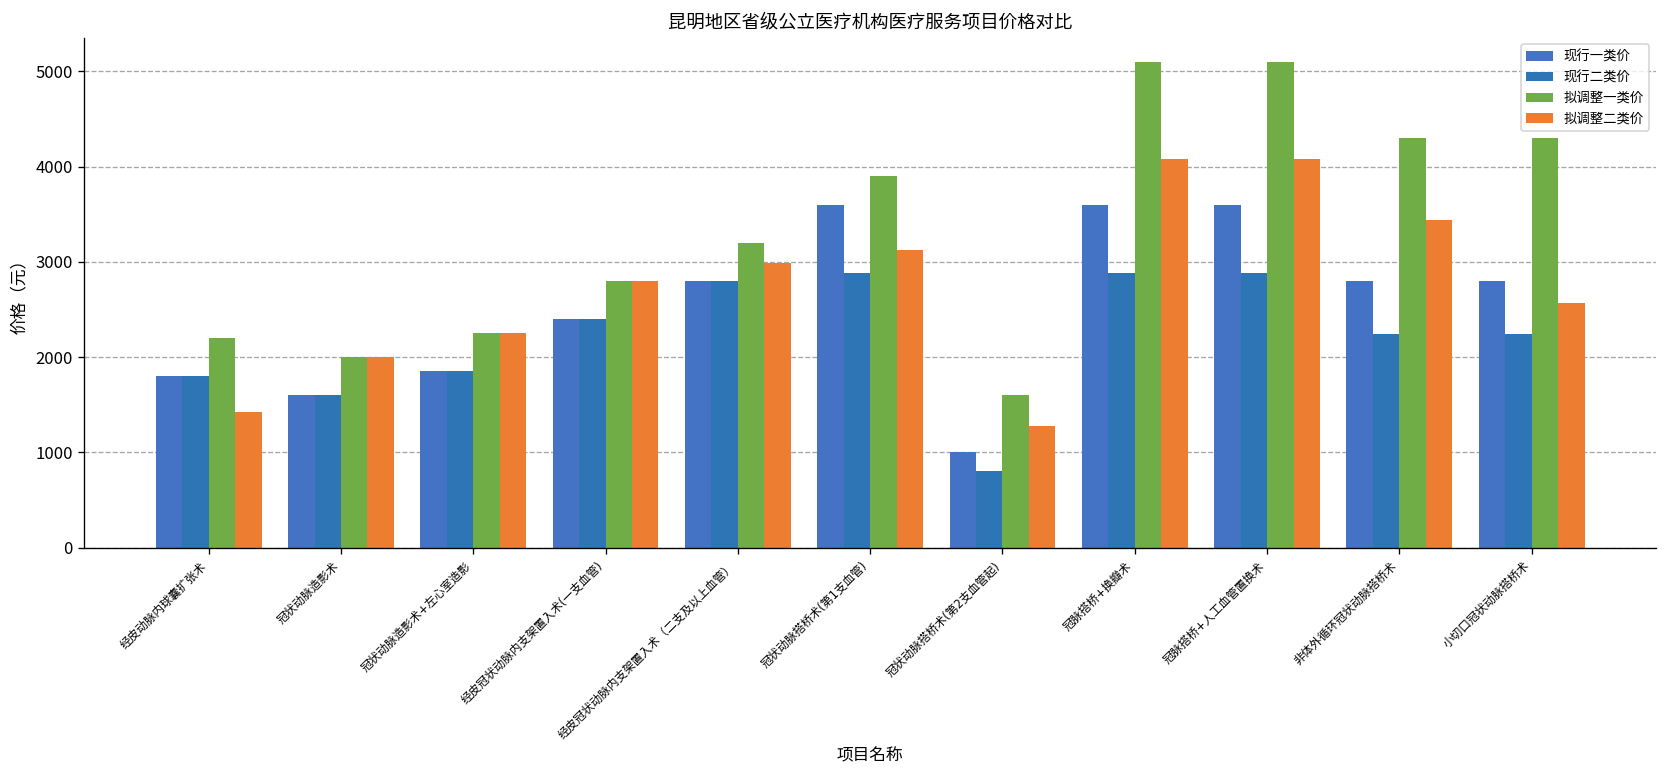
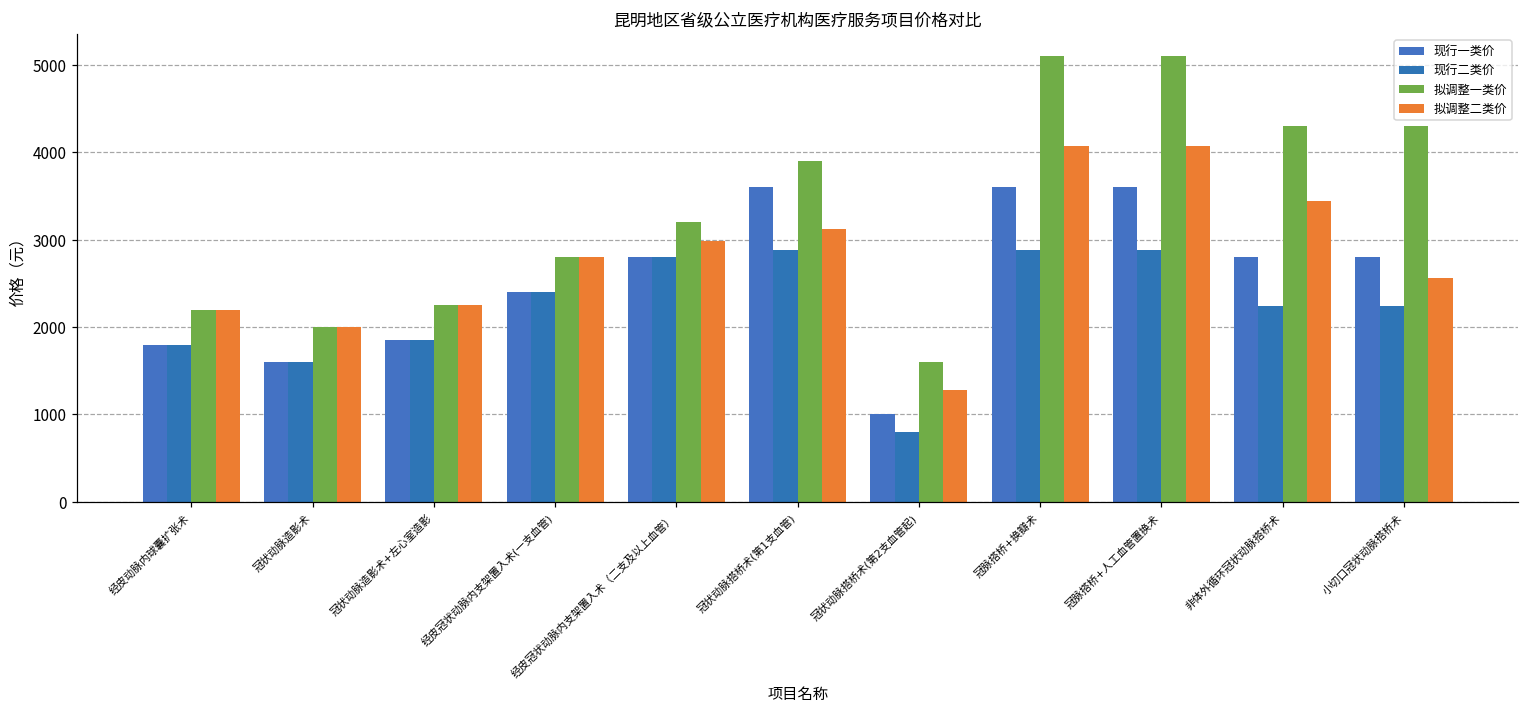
  {
    "拟调整一类价": {
      "经皮动脉内球囊扩张术": 2200,
      "冠状动脉造影术": 2000,
      "冠状动脉造影术+左心室造影": 2300,
      "经皮冠状动脉内支架置入术(一支血管)": 2800,
      "经皮冠状动脉内支架置入术（二支及以上血管）": 3200,
      "冠状动脉搭桥术(第1支血管)": 3900,
      "冠状动脉搭桥术(第2支血管起)": 1600,
      "冠脉搭桥+换瓣术": 5100,
      "冠脉搭桥+人工血管置换术": 5100,
      "非体外循环冠状动脉搭桥术": 4300,
      "小切口冠状动脉搭桥术": 4300
    },
    "拟调整二类价": {
-     "经皮动脉内球囊扩张术": 1400,
+     "经皮动脉内球囊扩张术": 2200,
      "冠状动脉造影术": 2000,
      "冠状动脉造影术+左心室造影": 2300,
      "经皮冠状动脉内支架置入术(一支血管)": 2800,
      "经皮冠状动脉内支架置入术（二支及以上血管）": 3000,
      "冠状动脉搭桥术(第1支血管)": 3100,
      "冠状动脉搭桥术(第2支血管起)": 1300,
      "冠脉搭桥+换瓣术": 4100,
      "冠脉搭桥+人工血管置换术": 4100,
      "非体外循环冠状动脉搭桥术": 3400,
      "小切口冠状动脉搭桥术": 2600
    }
  }
